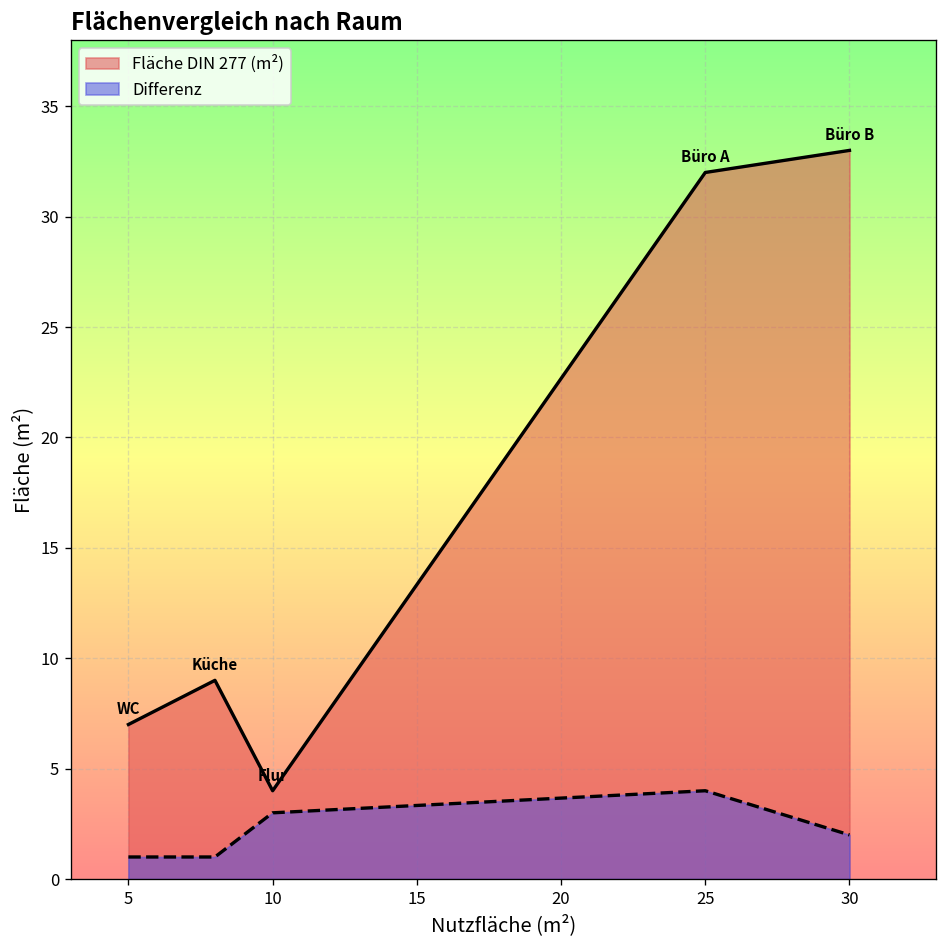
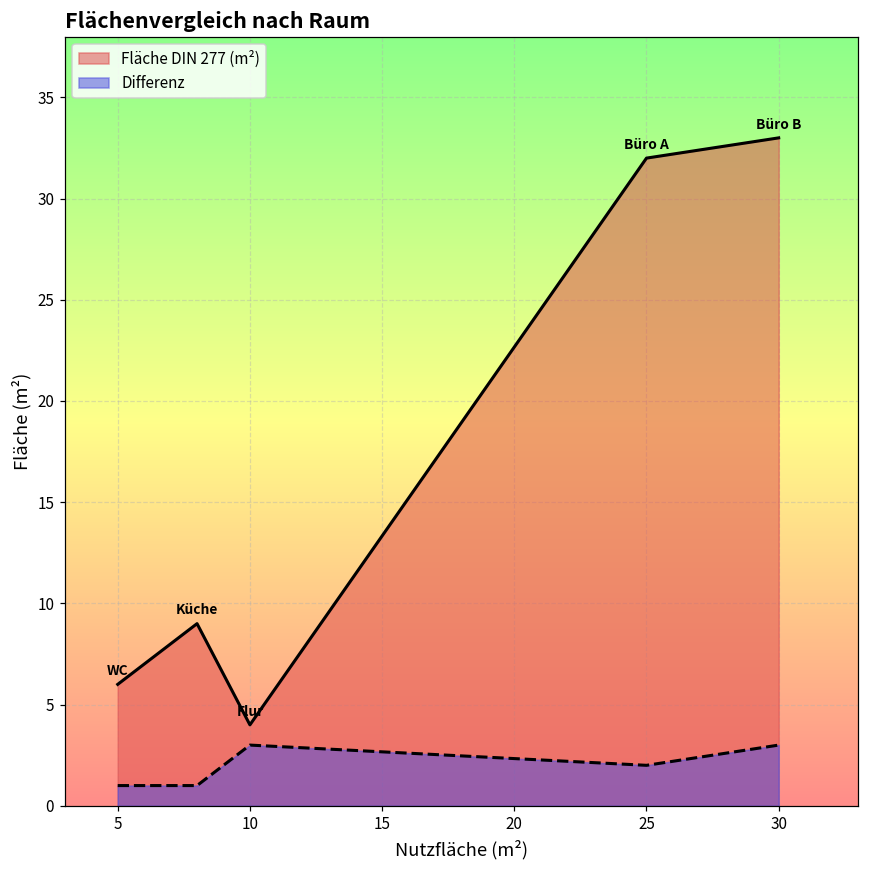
  {
    "Fläche DIN 277 (m²)": {
-     "5": 7,
+     "5": 6,
      "10": 4,
      "25": 32,
      "30": 33
    },
    "Differenz": {
      "5": 1,
      "10": 3,
-     "25": 4,
-     "30": 2
+     "25": 2,
+     "30": 3
    }
  }
